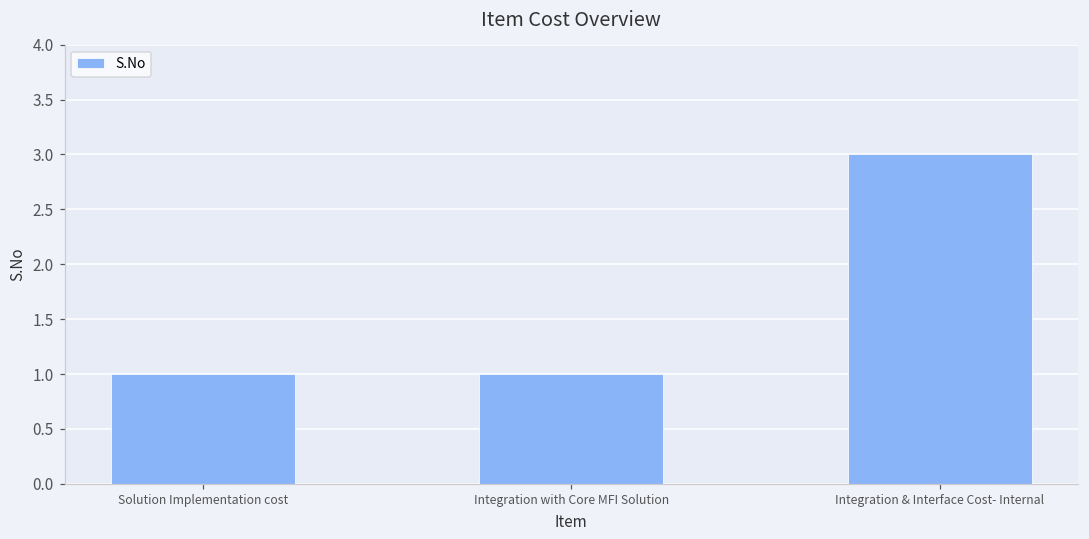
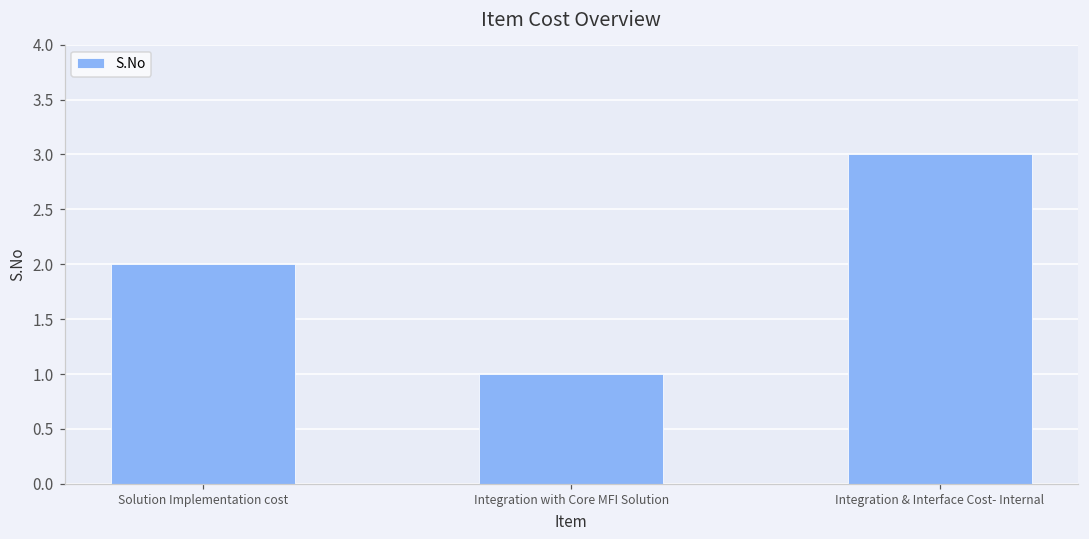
  {
-   "Solution Implementation cost": 1,
+   "Solution Implementation cost": 2,
    "Integration with Core MFI Solution": 1,
    "Integration & Interface Cost- Internal": 3
  }
